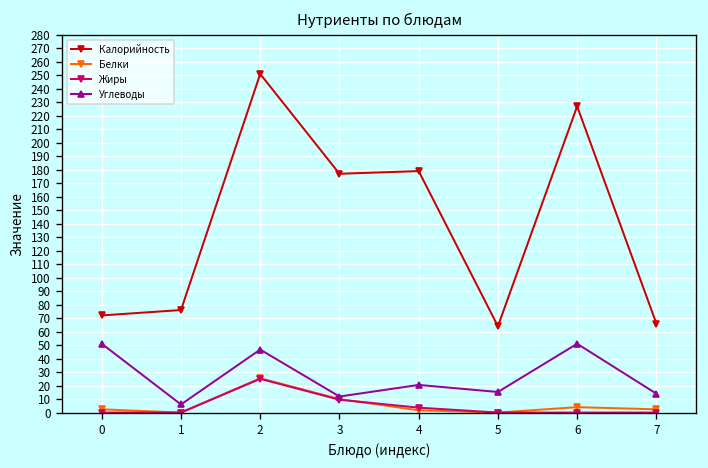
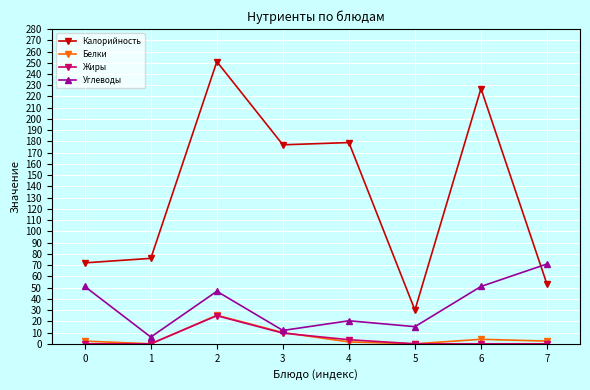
  {
    "Калорийность": {
      "0": 72,
      "1": 76,
      "2": 251,
      "3": 177,
      "4": 179,
-     "5": 64,
+     "5": 30,
      "6": 227,
-     "7": 66
+     "7": 53
    },
    "Белки": {
      "0": 2,
      "6": 4,
      "7": 2
    },
    "Жиры": {
      "0": 0,
      "6": 0,
      "7": 0
    },
    "Углеводы": {
      "0": 51,
      "1": 6,
      "2": 47,
      "4": 20,
      "5": 15,
      "6": 51,
-     "7": 14
+     "7": 71
    }
  }
